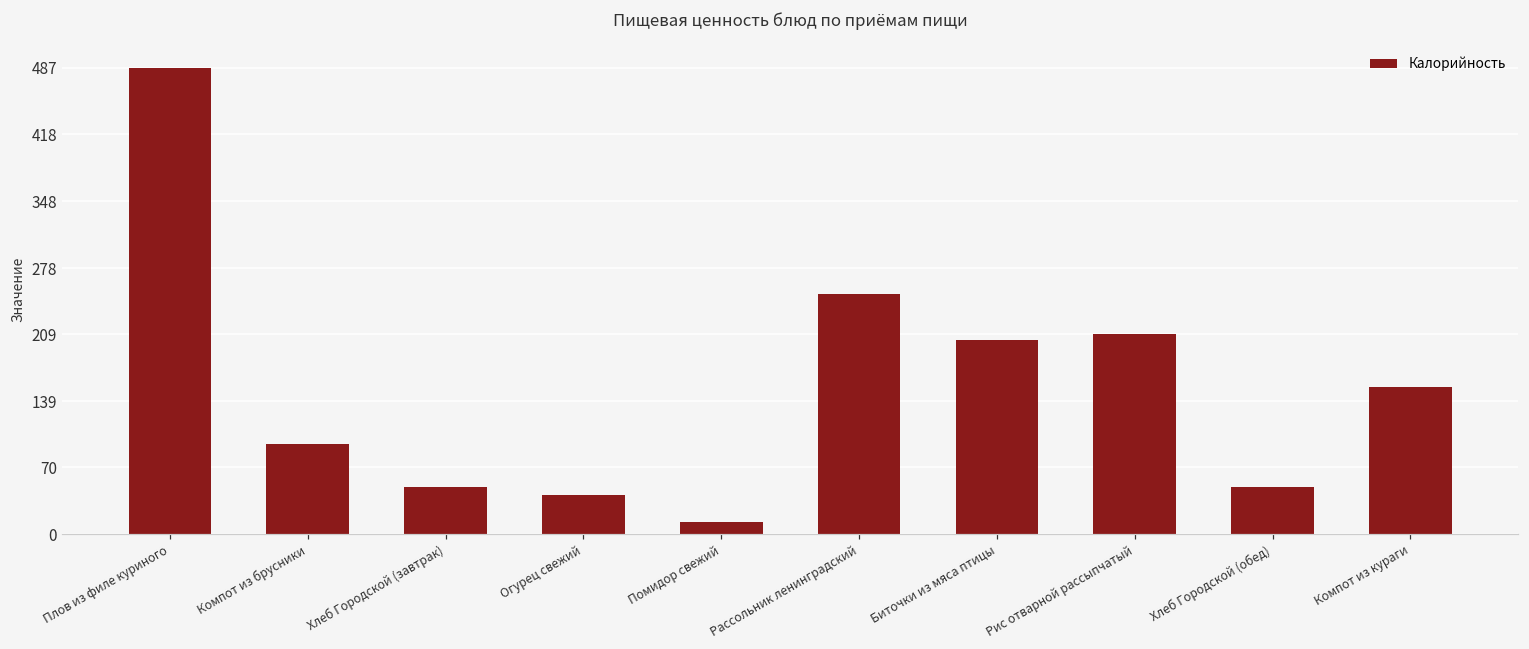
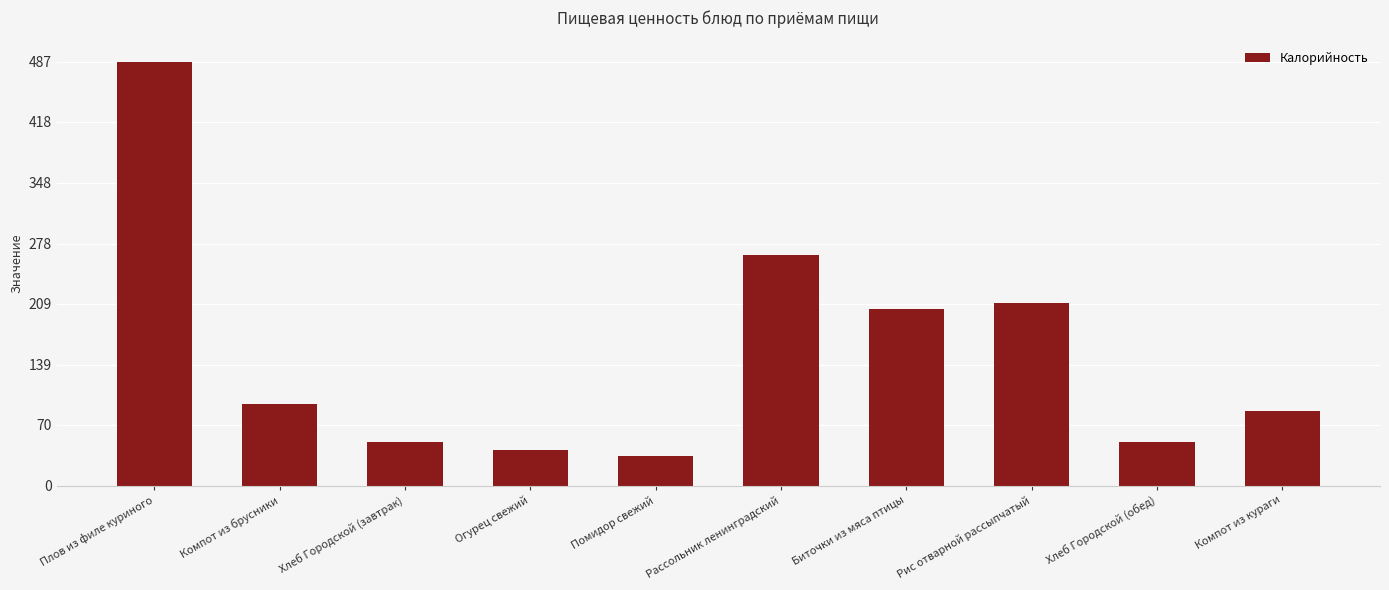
  {
    "Плов из филе куриного": 490,
    "Компот из брусники": 90,
    "Хлеб Городской (завтрак)": 50,
    "Огурец свежий": 40,
-   "Помидор свежий": 10,
-   "Рассольник ленинградский": 250,
+   "Помидор свежий": 30,
+   "Рассольник ленинградский": 260,
    "Биточки из мяса птицы": 200,
    "Рис отварной рассыпчатый": 210,
    "Хлеб Городской (обед)": 50,
-   "Компот из кураги": 150
+   "Компот из кураги": 90
  }
